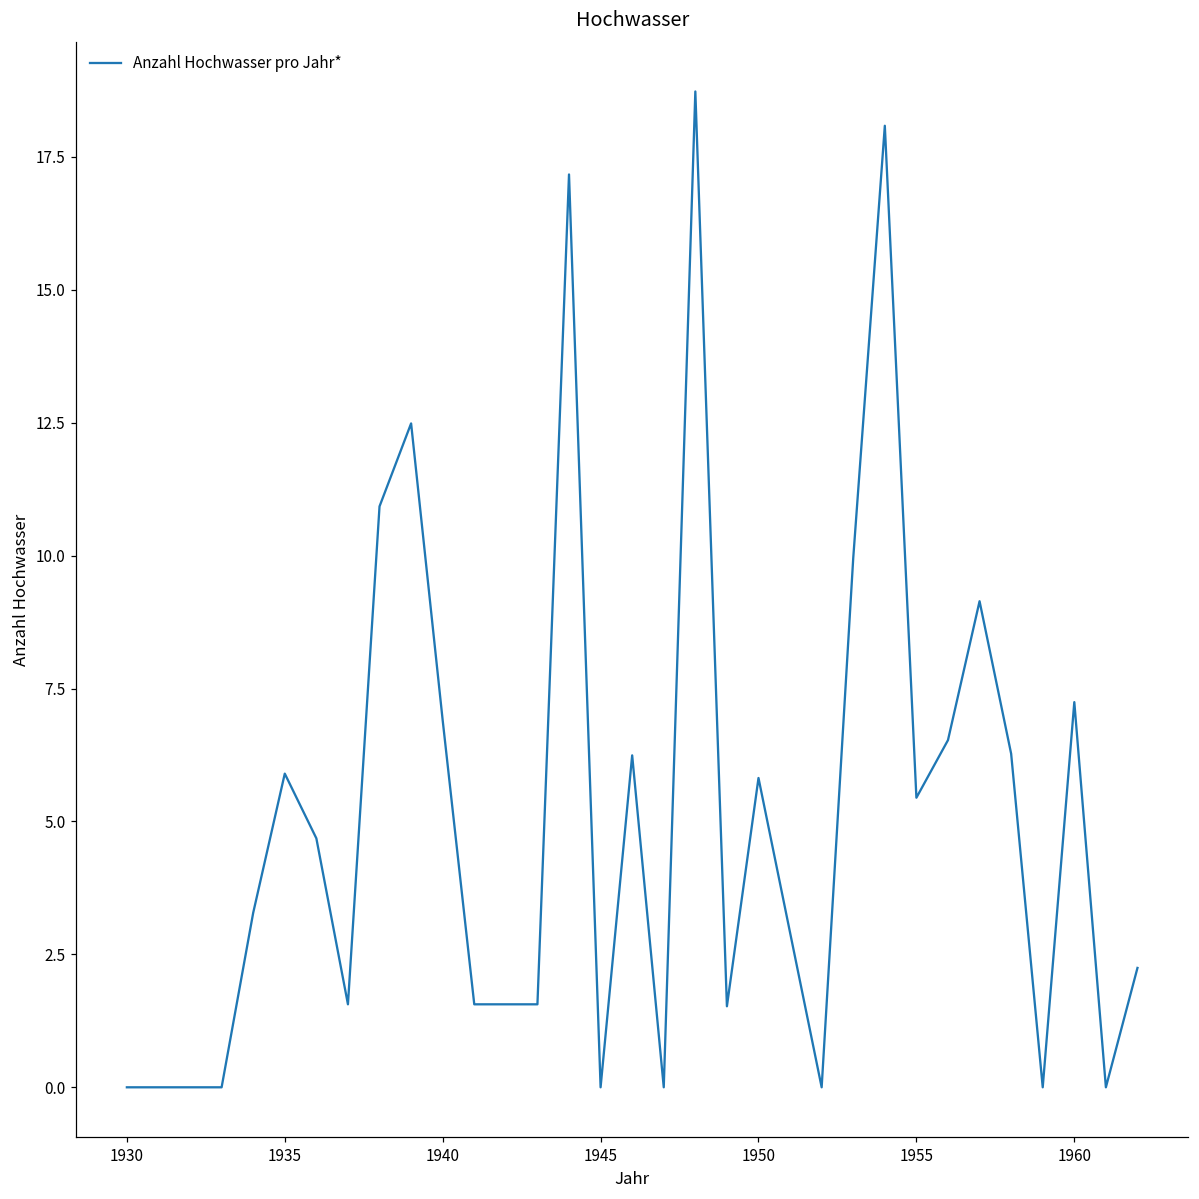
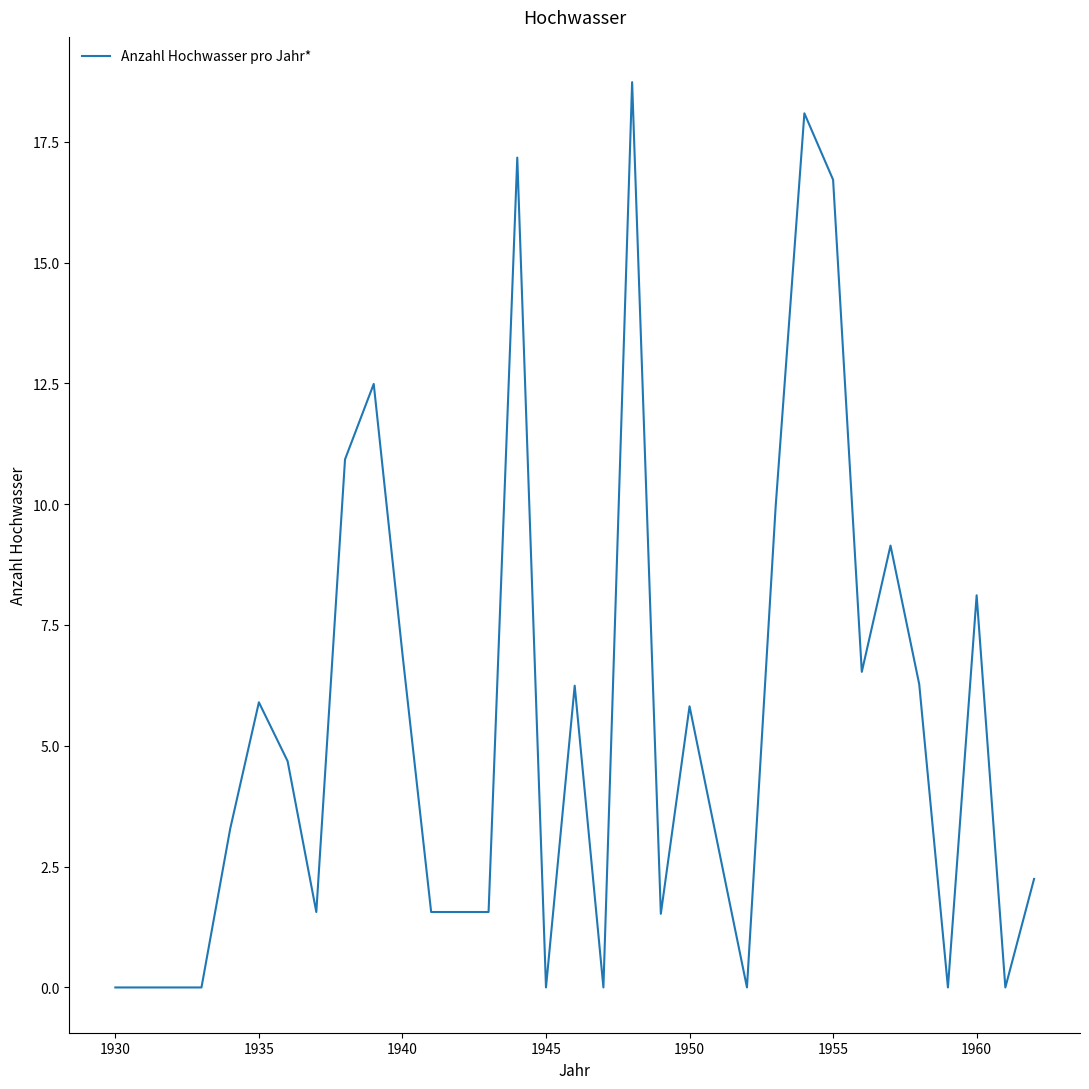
  {
    "1930": 0.0,
    "1935": 5.9,
    "1940": 6.9,
    "1945": 0.0,
    "1950": 5.8,
-   "1955": 5.4,
-   "1960": 7.2
+   "1955": 16.7,
+   "1960": 8.1
  }
